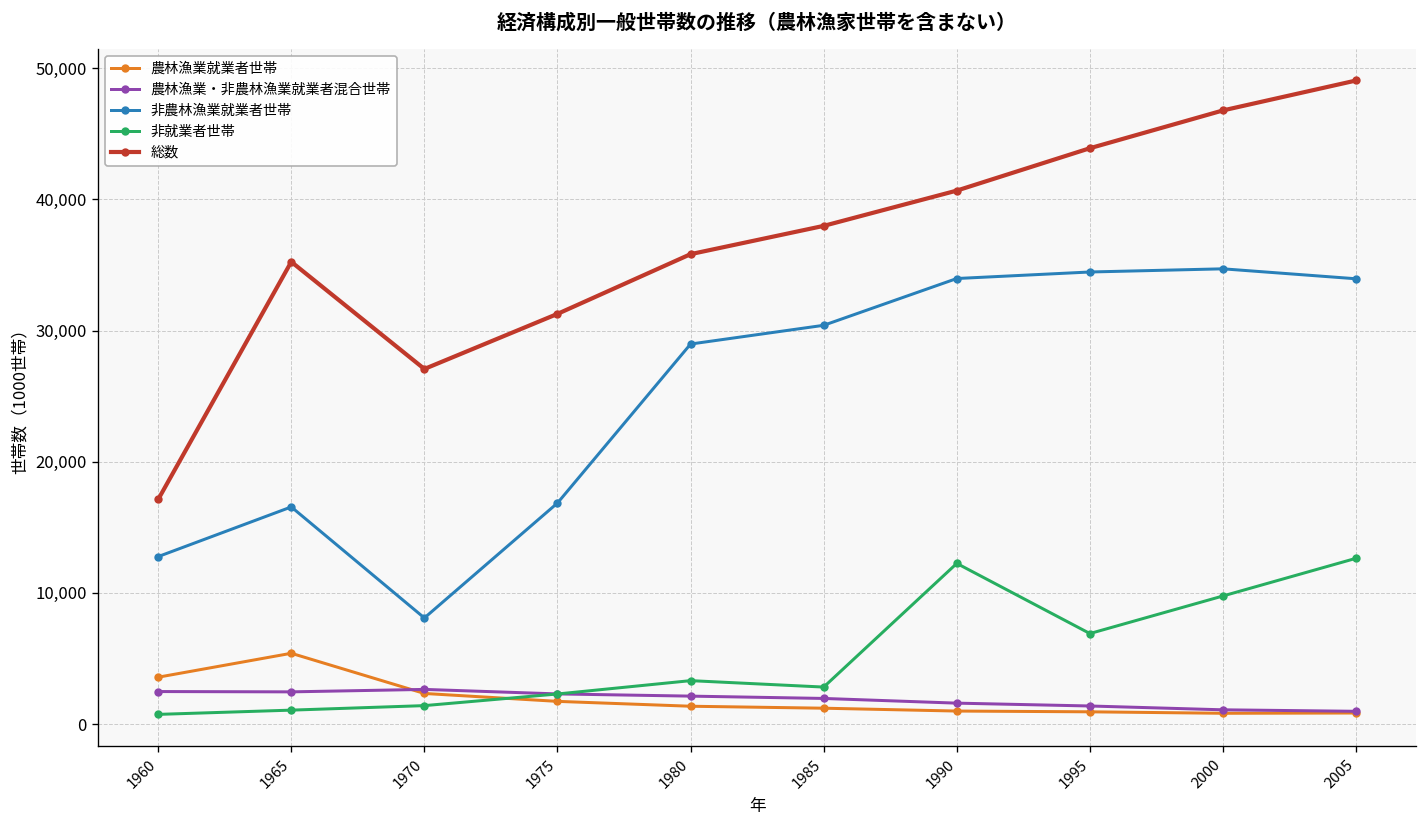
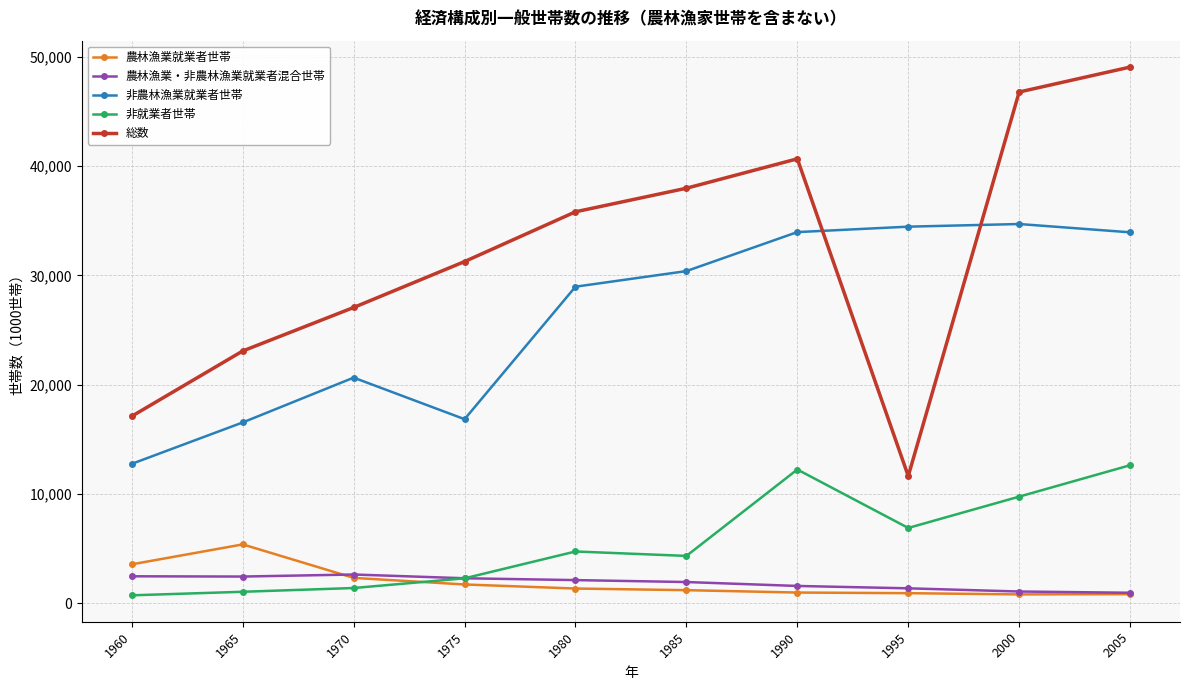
  {
    "農林漁業就業者世帯": {
      "1960": "3,600",
      "1965": "5,400",
      "1970": "2,300",
      "1975": "1,700",
      "1980": "1,400",
      "1985": "1,200",
      "1990": "1,000",
      "1995": "900",
      "2000": "800"
    },
    "農林漁業・非農林漁業就業者混合世帯": {
      "1960": "2,500",
      "1965": "2,500",
      "1970": "2,600",
      "1980": "2,100",
      "1985": "2,000",
      "1990": "1,600",
      "1995": "1,400",
      "2000": "1,100"
    },
    "非農林漁業就業者世帯": {
      "1960": "12,800",
      "1965": "16,600",
-     "1970": "8,100",
+     "1970": "20,700",
      "1975": "16,900",
      "1980": "29,000",
      "1985": "30,400",
      "1990": "34,000",
      "1995": "34,500",
      "2000": "34,700",
      "2005": "33,900"
    },
    "非就業者世帯": {
      "1960": "700",
      "1965": "1,100",
      "1970": "1,400",
-     "1980": "3,300",
-     "1985": "2,800",
+     "1980": "4,700",
+     "1985": "4,300",
      "1990": "12,200",
      "1995": "6,900",
      "2000": "9,800",
      "2005": "12,600"
    },
    "総数": {
      "1960": "17,100",
-     "1965": "35,200",
+     "1965": "23,100",
      "1970": "27,100",
      "1975": "31,300",
      "1980": "35,800",
      "1985": "38,000",
      "1990": "40,700",
-     "1995": "43,900",
+     "1995": "11,600",
      "2000": "46,800",
      "2005": "49,100"
    }
  }
